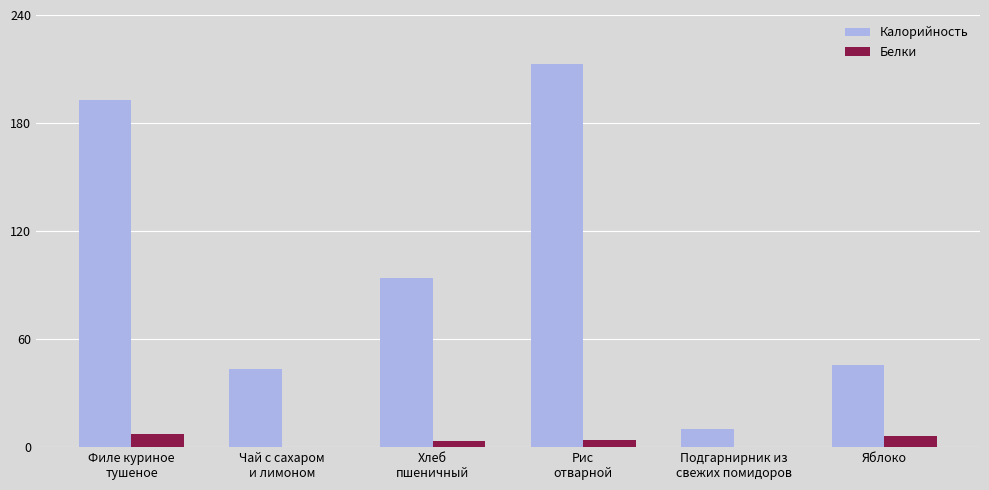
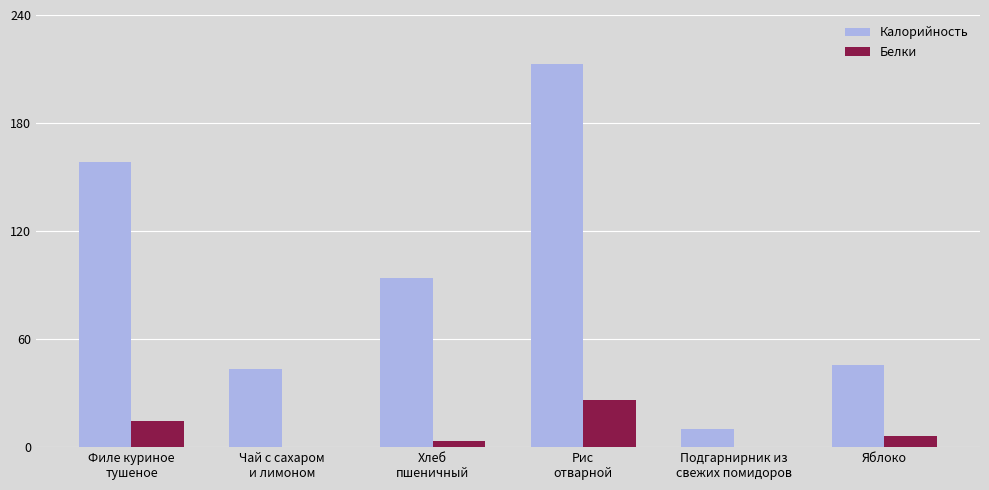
  {
    "Калорийность": {
-     "Филе куриное тушеное": 193,
+     "Филе куриное тушеное": 158,
      "Чай с сахаром и лимоном": 43,
      "Хлеб пшеничный": 94,
      "Рис отварной": 213,
      "Подгарнирник из свежих помидоров": 10,
      "Яблоко": 46
    },
    "Белки": {
-     "Филе куриное тушеное": 7,
+     "Филе куриное тушеное": 14,
      "Хлеб пшеничный": 3,
-     "Рис отварной": 4,
+     "Рис отварной": 26,
      "Яблоко": 6
    }
  }
